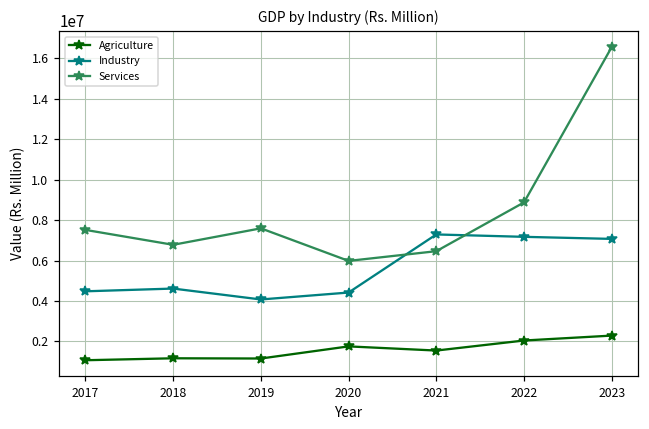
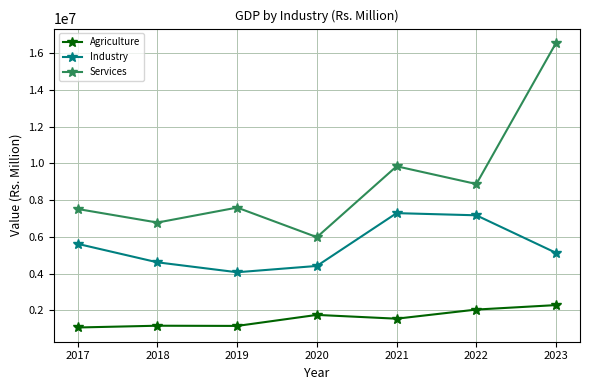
  {
    "Agriculture": {
      "2017": 1100000,
      "2018": 1200000,
      "2019": 1200000,
      "2020": 1800000,
      "2021": 1500000,
      "2022": 2000000,
      "2023": 2300000
    },
    "Industry": {
-     "2017": 4500000,
+     "2017": 5600000,
      "2018": 4600000,
      "2019": 4100000,
      "2020": 4400000,
      "2021": 7300000,
      "2022": 7200000,
-     "2023": 7100000
+     "2023": 5100000
    },
    "Services": {
      "2017": 7500000,
      "2018": 6800000,
      "2019": 7600000,
      "2020": 6000000,
-     "2021": 6500000,
+     "2021": 9800000,
      "2022": 8900000,
      "2023": 16600000
    }
  }
